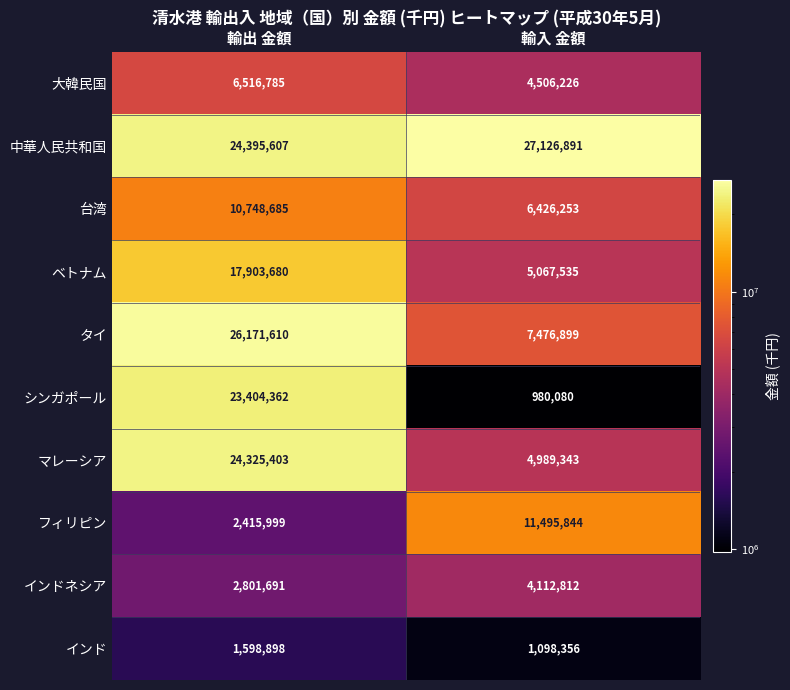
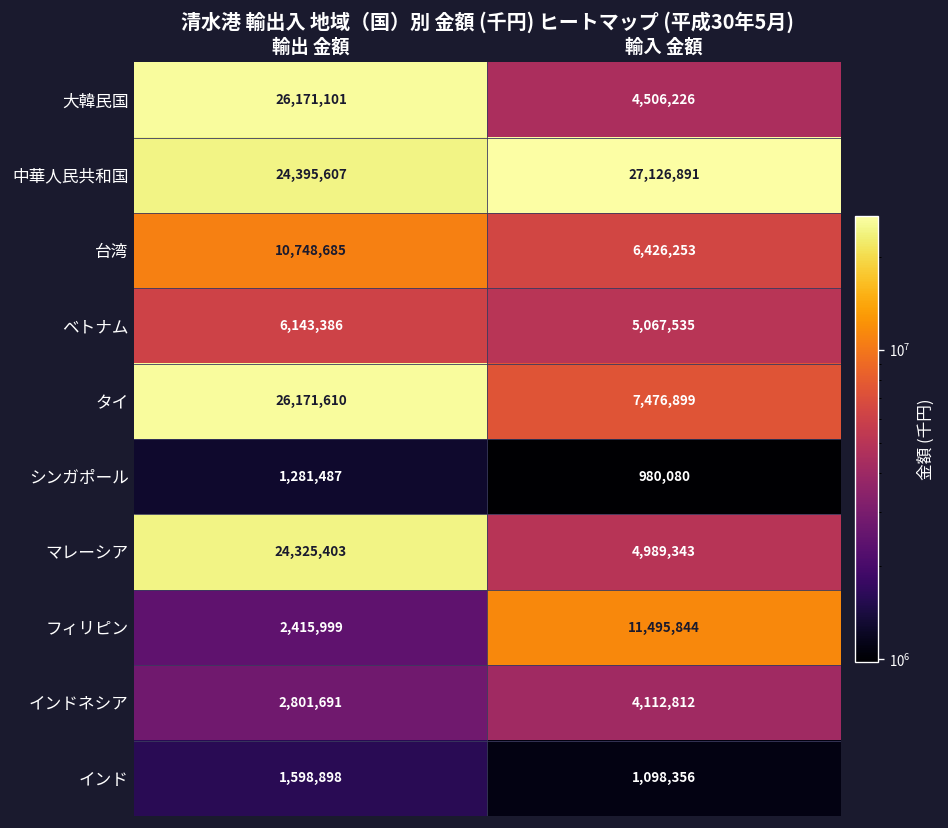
  {
    "大韓民国": {
-     "輸出 金額": "6,516,785",
+     "輸出 金額": "26,171,101",
      "輸入 金額": "4,506,226"
    },
    "中華人民共和国": {
      "輸出 金額": "24,395,607",
      "輸入 金額": "27,126,891"
    },
    "台湾": {
      "輸出 金額": "10,748,685",
      "輸入 金額": "6,426,253"
    },
    "ベトナム": {
-     "輸出 金額": "17,903,680",
+     "輸出 金額": "6,143,386",
      "輸入 金額": "5,067,535"
    },
    "タイ": {
      "輸出 金額": "26,171,610",
      "輸入 金額": "7,476,899"
    },
    "シンガポール": {
-     "輸出 金額": "23,404,362",
+     "輸出 金額": "1,281,487",
      "輸入 金額": "980,080"
    },
    "マレーシア": {
      "輸出 金額": "24,325,403",
      "輸入 金額": "4,989,343"
    },
    "フィリピン": {
      "輸出 金額": "2,415,999",
      "輸入 金額": "11,495,844"
    },
    "インドネシア": {
      "輸出 金額": "2,801,691",
      "輸入 金額": "4,112,812"
    },
    "インド": {
      "輸出 金額": "1,598,898",
      "輸入 金額": "1,098,356"
    }
  }
